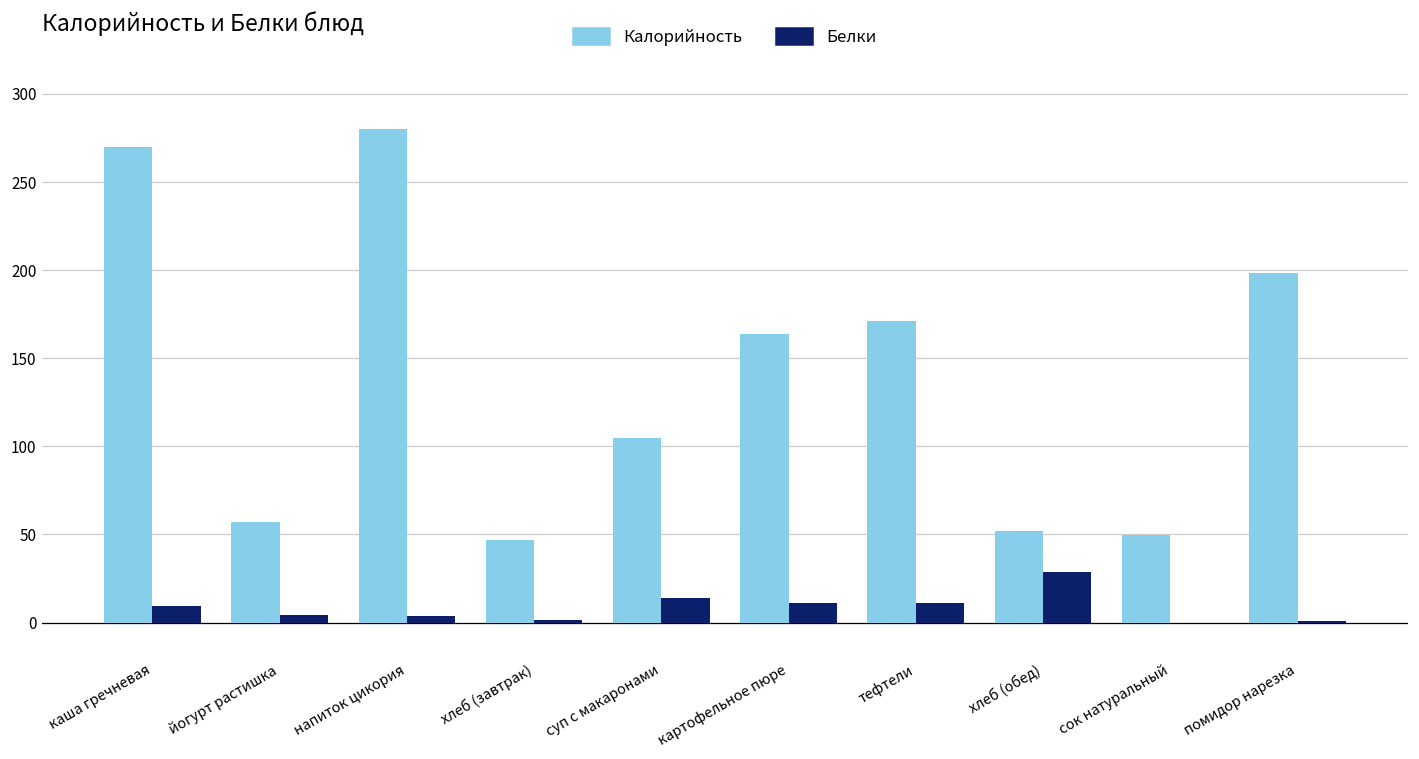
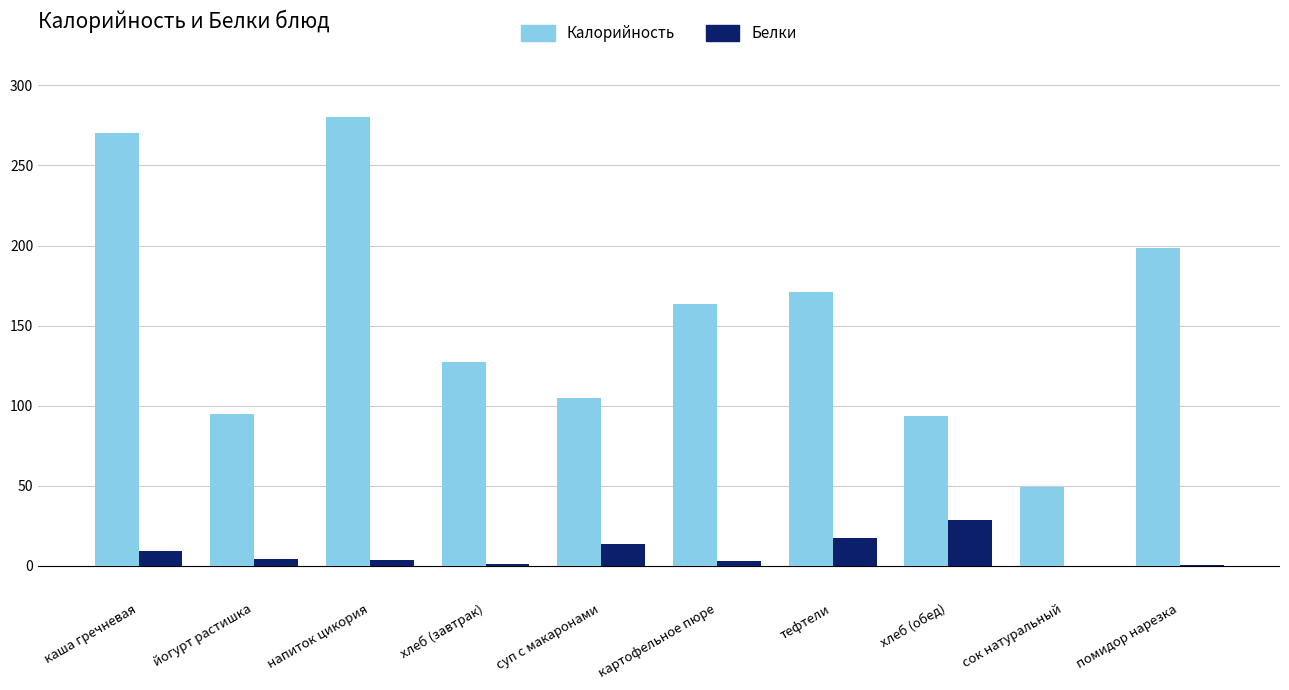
  {
    "Калорийность": {
      "каша гречневая": 270,
-     "йогурт растишка": 57,
+     "йогурт растишка": 95,
      "напиток цикория": 280,
-     "хлеб (завтрак)": 47,
+     "хлеб (завтрак)": 127,
      "суп с макаронами": 105,
      "картофельное пюре": 164,
      "тефтели": 171,
-     "хлеб (обед)": 52,
+     "хлеб (обед)": 94,
      "сок натуральный": 50,
      "помидор нарезка": 198
    },
    "Белки": {
      "каша гречневая": 9,
      "йогурт растишка": 4,
      "напиток цикория": 4,
      "суп с макаронами": 14,
-     "картофельное пюре": 11,
-     "тефтели": 11,
+     "картофельное пюре": 3,
+     "тефтели": 17,
      "хлеб (обед)": 29,
      "сок натуральный": 0
    }
  }
